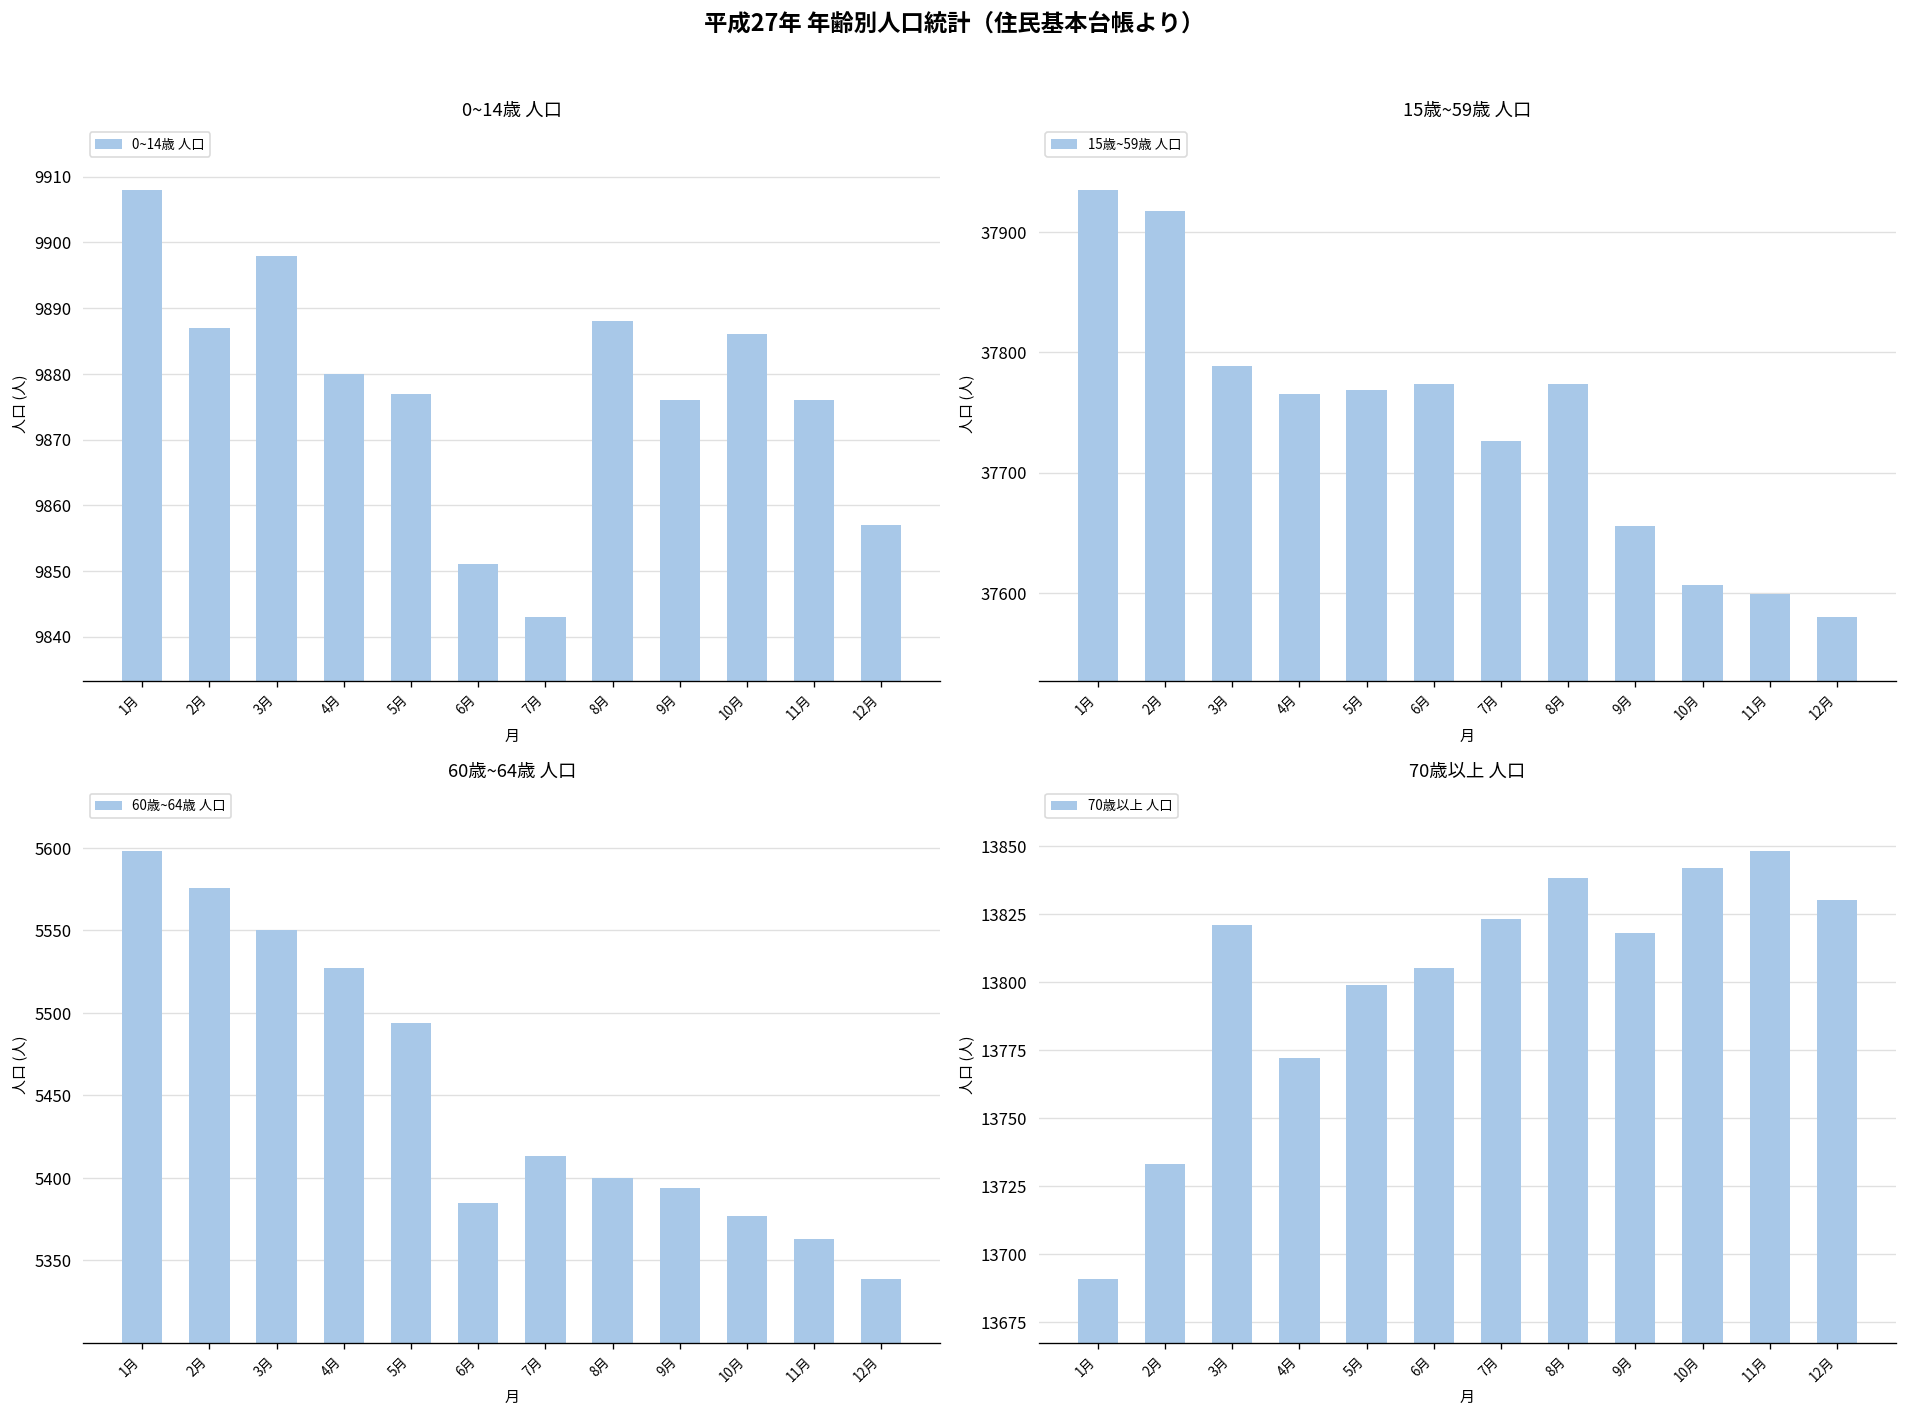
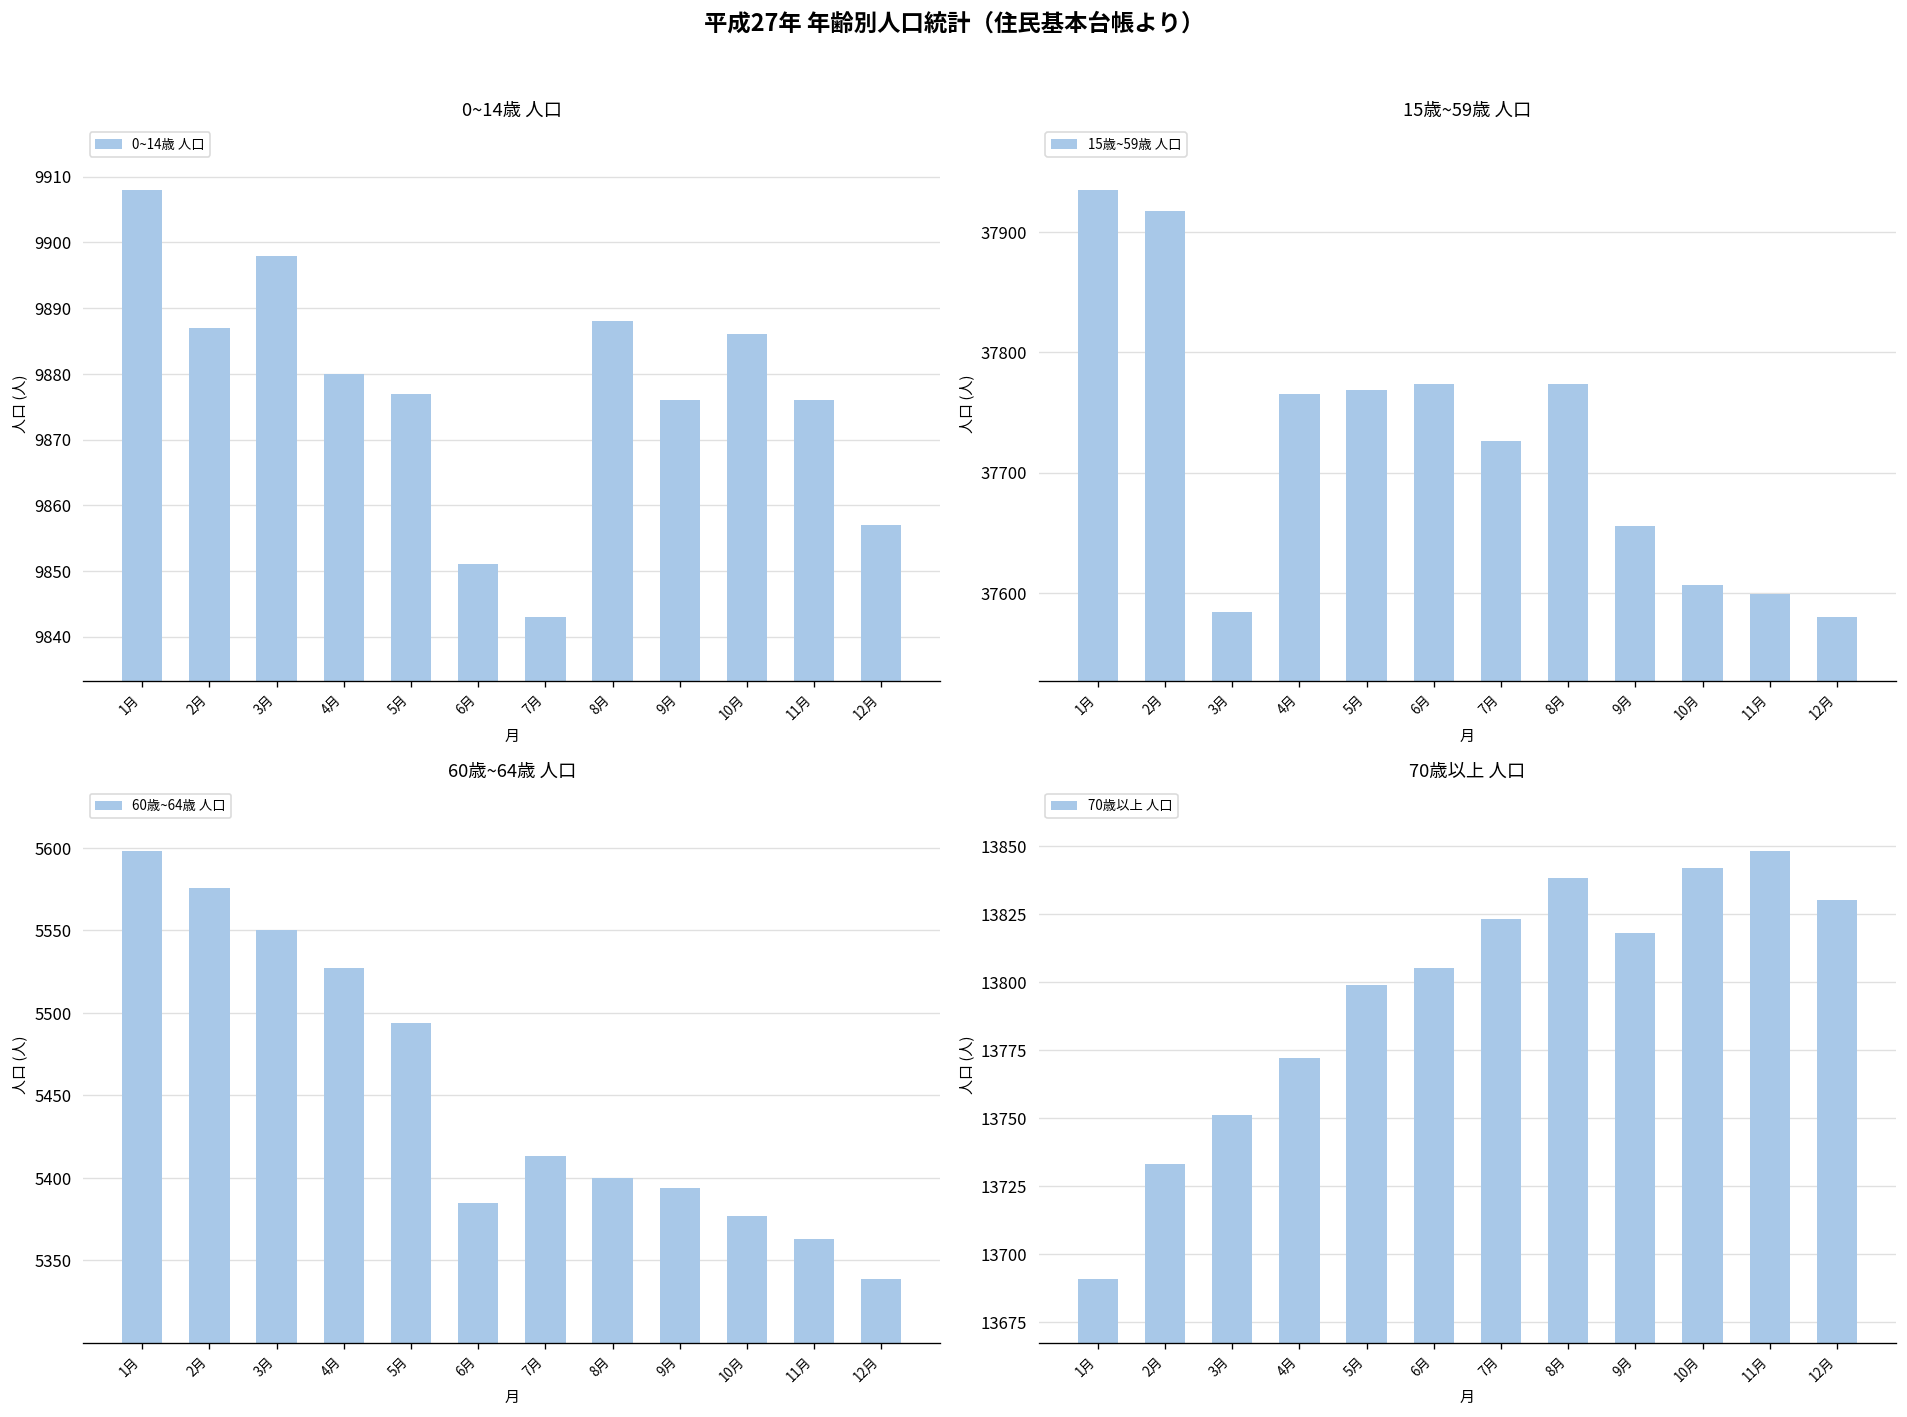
  {
    "0~14歳 人口": {
      "1月": 9908,
      "2月": 9887,
      "3月": 9898,
      "4月": 9880,
      "5月": 9877,
      "6月": 9851,
      "7月": 9843,
      "8月": 9888,
      "9月": 9876,
      "10月": 9886,
      "11月": 9876,
      "12月": 9857
    },
    "15歳~59歳 人口": {
      "1月": 37935,
      "2月": 37917,
-     "3月": 37789,
+     "3月": 37584,
      "4月": 37765,
      "5月": 37769,
      "6月": 37774,
      "7月": 37726,
      "8月": 37774,
      "9月": 37656,
      "10月": 37607,
      "11月": 37599,
      "12月": 37580
    },
    "60歳~64歳 人口": {
      "1月": 5598,
      "2月": 5576,
      "3月": 5550,
      "4月": 5527,
      "5月": 5494,
      "6月": 5385,
      "7月": 5413,
      "8月": 5400,
      "9月": 5394,
      "10月": 5377,
      "11月": 5363,
      "12月": 5339
    },
    "70歳以上 人口": {
      "1月": 13691,
      "2月": 13733,
-     "3月": 13821,
+     "3月": 13751,
      "4月": 13772,
      "5月": 13799,
      "6月": 13805,
      "7月": 13823,
      "8月": 13838,
      "9月": 13818,
      "10月": 13842,
      "11月": 13848,
      "12月": 13830
    }
  }
